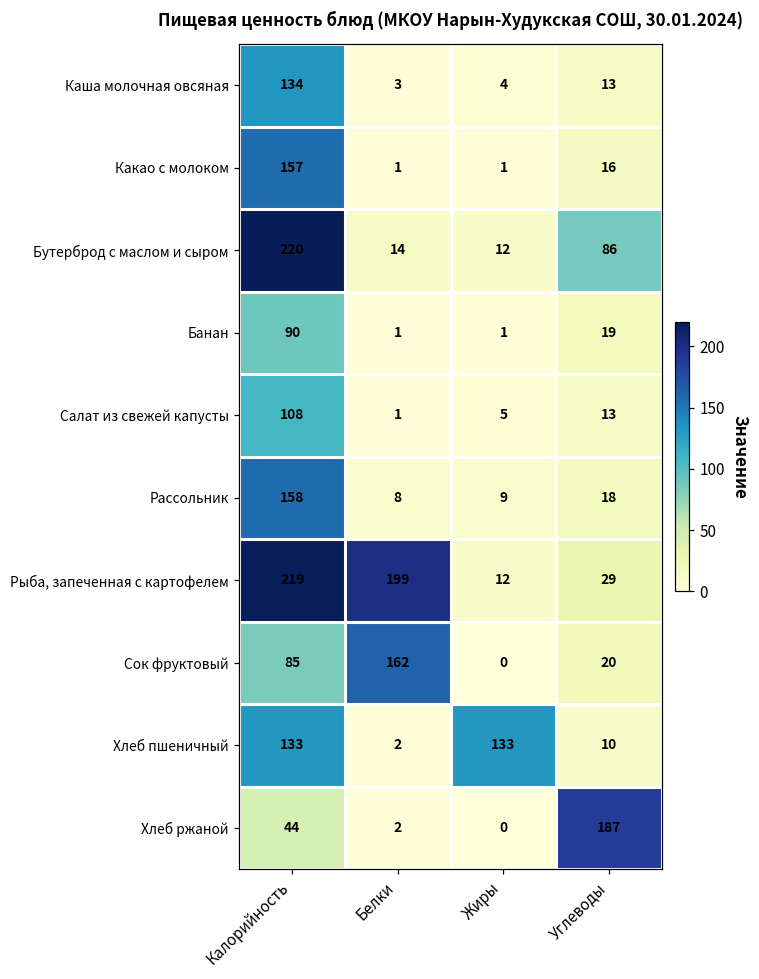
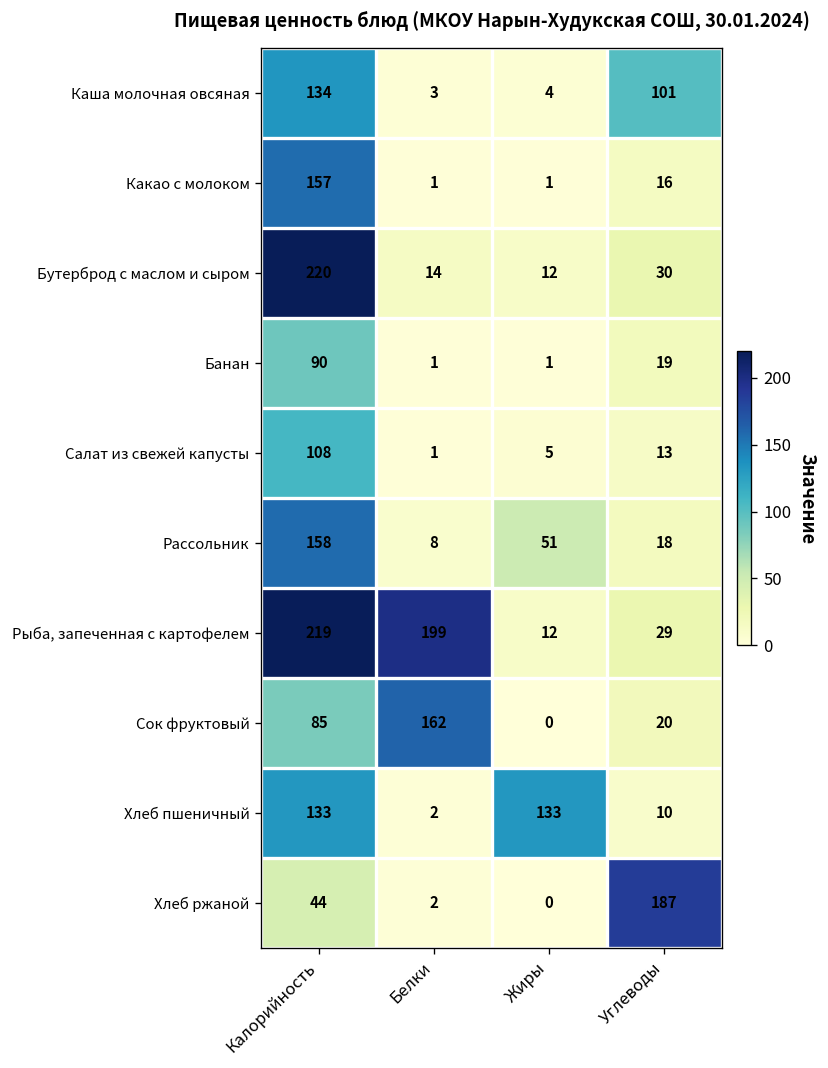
  {
    "Каша молочная овсяная": {
      "Калорийность": 134,
      "Белки": 3,
      "Жиры": 4,
-     "Углеводы": 13
+     "Углеводы": 101
    },
    "Какао с молоком": {
      "Калорийность": 157,
      "Белки": 1,
      "Жиры": 1,
      "Углеводы": 16
    },
    "Бутерброд с маслом и сыром": {
      "Калорийность": 220,
      "Белки": 14,
      "Жиры": 12,
-     "Углеводы": 86
+     "Углеводы": 30
    },
    "Банан": {
      "Калорийность": 90,
      "Белки": 1,
      "Жиры": 1,
      "Углеводы": 19
    },
    "Салат из свежей капусты": {
      "Калорийность": 108,
      "Белки": 1,
      "Жиры": 5,
      "Углеводы": 13
    },
    "Рассольник": {
      "Калорийность": 158,
      "Белки": 8,
-     "Жиры": 9,
+     "Жиры": 51,
      "Углеводы": 18
    },
    "Рыба, запеченная с картофелем": {
      "Калорийность": 219,
      "Белки": 199,
      "Жиры": 12,
      "Углеводы": 29
    },
    "Сок фруктовый": {
      "Калорийность": 85,
      "Белки": 162,
      "Жиры": 0,
      "Углеводы": 20
    },
    "Хлеб пшеничный": {
      "Калорийность": 133,
      "Белки": 2,
      "Жиры": 133,
      "Углеводы": 10
    },
    "Хлеб ржаной": {
      "Калорийность": 44,
      "Белки": 2,
      "Жиры": 0,
      "Углеводы": 187
    }
  }
